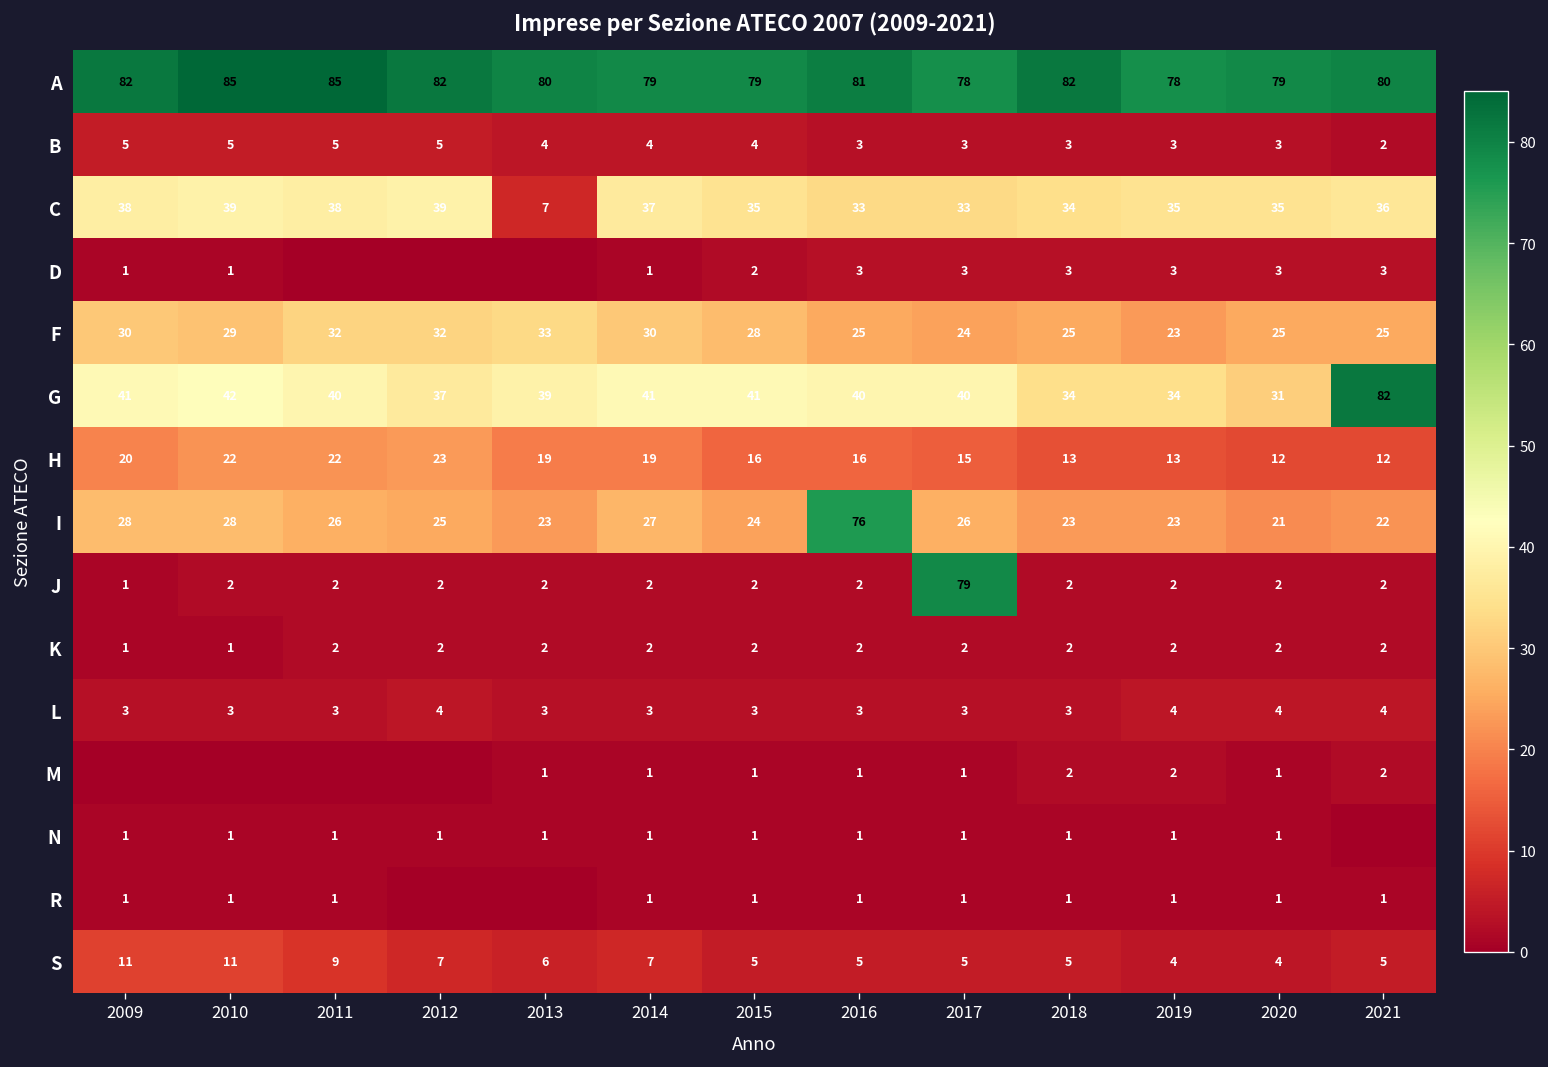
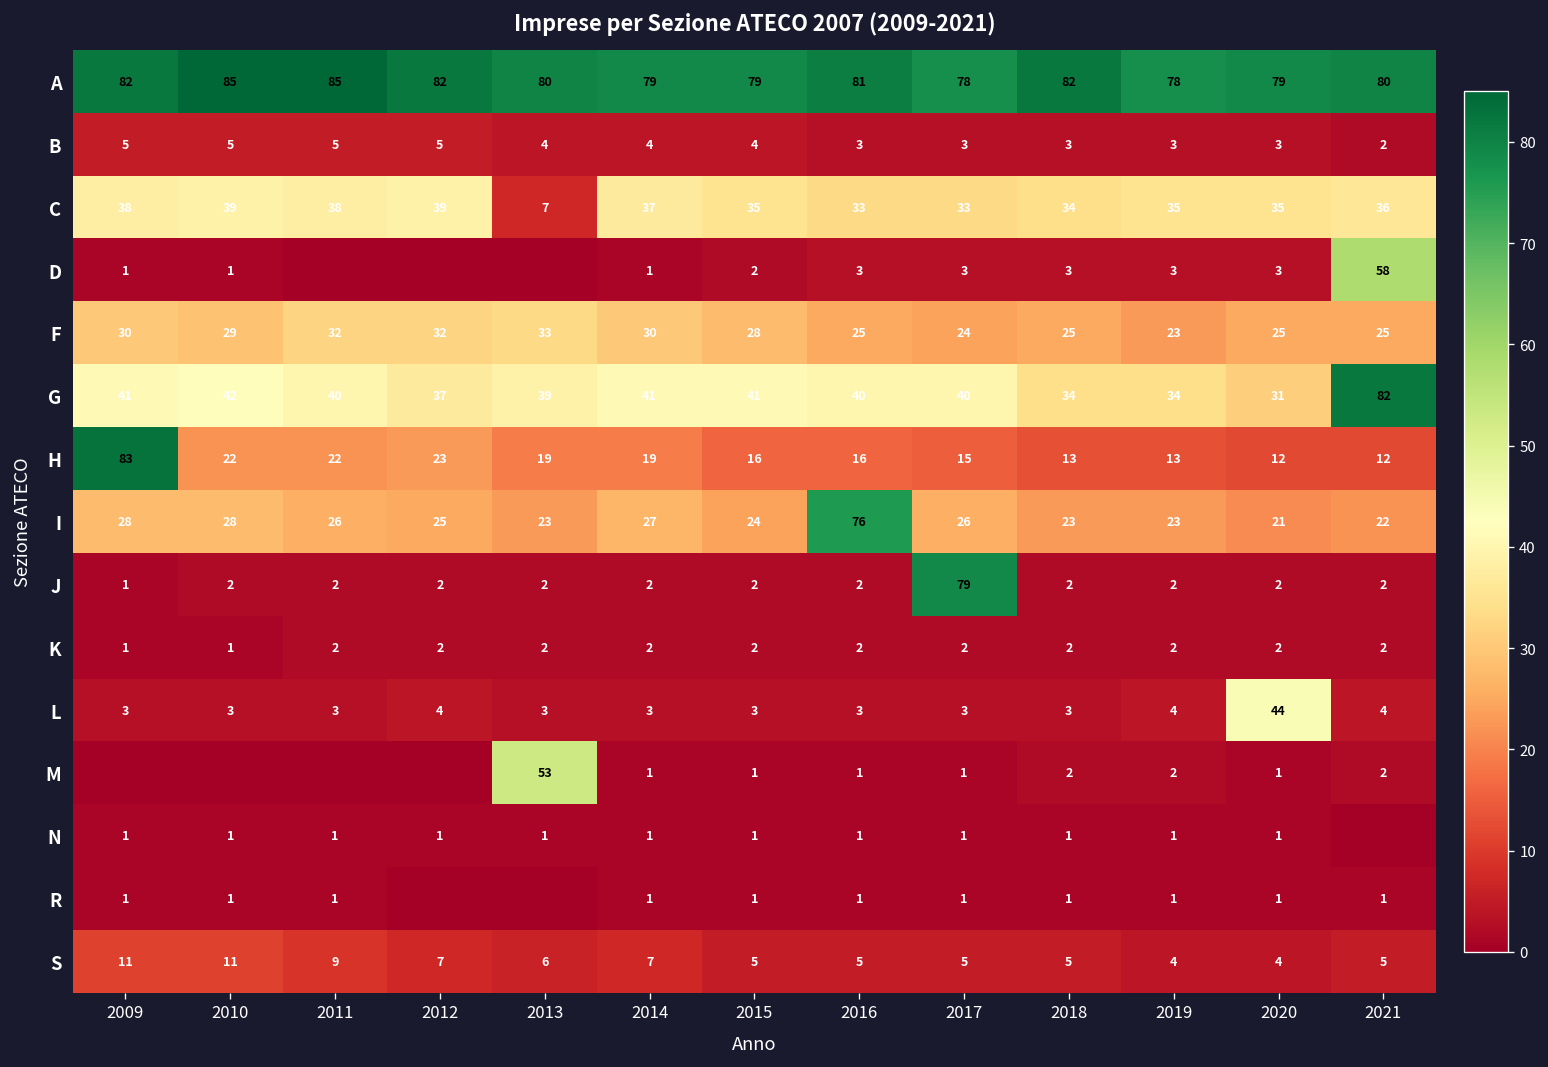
  {
    "A": {
      "2009": 82,
      "2010": 85,
      "2011": 85,
      "2012": 82,
      "2013": 80,
      "2014": 79,
      "2015": 79,
      "2016": 81,
      "2017": 78,
      "2018": 82,
      "2019": 78,
      "2020": 79,
      "2021": 80
    },
    "B": {
      "2009": 5,
      "2010": 5,
      "2011": 5,
      "2012": 5,
      "2013": 4,
      "2014": 4,
      "2015": 4,
      "2016": 3,
      "2017": 3,
      "2018": 3,
      "2019": 3,
      "2020": 3,
      "2021": 2
    },
    "C": {
      "2009": 38,
      "2010": 39,
      "2011": 38,
      "2012": 39,
      "2013": 7,
      "2014": 37,
      "2015": 35,
      "2016": 33,
      "2017": 33,
      "2018": 34,
      "2019": 35,
      "2020": 35,
      "2021": 36
    },
    "D": {
      "2009": 1,
      "2010": 1,
      "2014": 1,
      "2015": 2,
      "2016": 3,
      "2017": 3,
      "2018": 3,
      "2019": 3,
      "2020": 3,
-     "2021": 3
+     "2021": 58
    },
    "F": {
      "2009": 30,
      "2010": 29,
      "2011": 32,
      "2012": 32,
      "2013": 33,
      "2014": 30,
      "2015": 28,
      "2016": 25,
      "2017": 24,
      "2018": 25,
      "2019": 23,
      "2020": 25,
      "2021": 25
    },
    "G": {
      "2009": 41,
      "2010": 42,
      "2011": 40,
      "2012": 37,
      "2013": 39,
      "2014": 41,
      "2015": 41,
      "2016": 40,
      "2017": 40,
      "2018": 34,
      "2019": 34,
      "2020": 31,
      "2021": 82
    },
    "H": {
-     "2009": 20,
+     "2009": 83,
      "2010": 22,
      "2011": 22,
      "2012": 23,
      "2013": 19,
      "2014": 19,
      "2015": 16,
      "2016": 16,
      "2017": 15,
      "2018": 13,
      "2019": 13,
      "2020": 12,
      "2021": 12
    },
    "I": {
      "2009": 28,
      "2010": 28,
      "2011": 26,
      "2012": 25,
      "2013": 23,
      "2014": 27,
      "2015": 24,
      "2016": 76,
      "2017": 26,
      "2018": 23,
      "2019": 23,
      "2020": 21,
      "2021": 22
    },
    "J": {
      "2009": 1,
      "2010": 2,
      "2011": 2,
      "2012": 2,
      "2013": 2,
      "2014": 2,
      "2015": 2,
      "2016": 2,
      "2017": 79,
      "2018": 2,
      "2019": 2,
      "2020": 2,
      "2021": 2
    },
    "K": {
      "2009": 1,
      "2010": 1,
      "2011": 2,
      "2012": 2,
      "2013": 2,
      "2014": 2,
      "2015": 2,
      "2016": 2,
      "2017": 2,
      "2018": 2,
      "2019": 2,
      "2020": 2,
      "2021": 2
    },
    "L": {
      "2009": 3,
      "2010": 3,
      "2011": 3,
      "2012": 4,
      "2013": 3,
      "2014": 3,
      "2015": 3,
      "2016": 3,
      "2017": 3,
      "2018": 3,
      "2019": 4,
-     "2020": 4,
+     "2020": 44,
      "2021": 4
    },
    "M": {
-     "2013": 1,
+     "2013": 53,
      "2014": 1,
      "2015": 1,
      "2016": 1,
      "2017": 1,
      "2018": 2,
      "2019": 2,
      "2020": 1,
      "2021": 2
    },
    "N": {
      "2009": 1,
      "2010": 1,
      "2011": 1,
      "2012": 1,
      "2013": 1,
      "2014": 1,
      "2015": 1,
      "2016": 1,
      "2017": 1,
      "2018": 1,
      "2019": 1,
      "2020": 1
    },
    "R": {
      "2009": 1,
      "2010": 1,
      "2011": 1,
      "2014": 1,
      "2015": 1,
      "2016": 1,
      "2017": 1,
      "2018": 1,
      "2019": 1,
      "2020": 1,
      "2021": 1
    },
    "S": {
      "2009": 11,
      "2010": 11,
      "2011": 9,
      "2012": 7,
      "2013": 6,
      "2014": 7,
      "2015": 5,
      "2016": 5,
      "2017": 5,
      "2018": 5,
      "2019": 4,
      "2020": 4,
      "2021": 5
    }
  }
